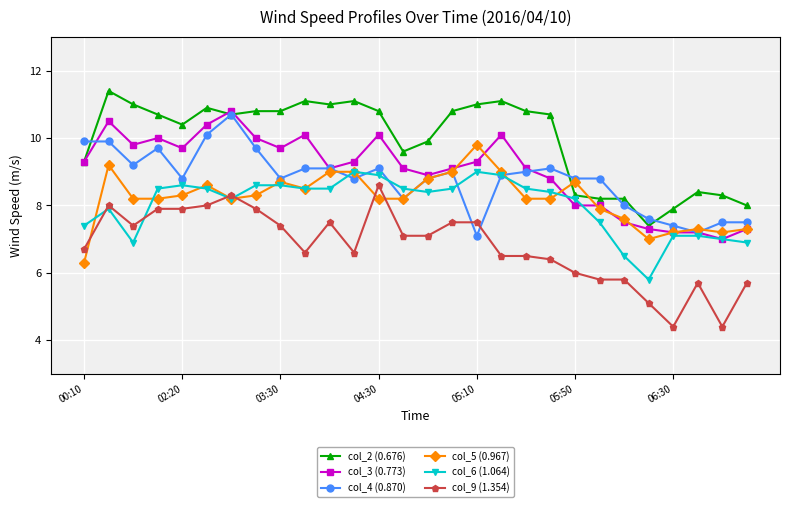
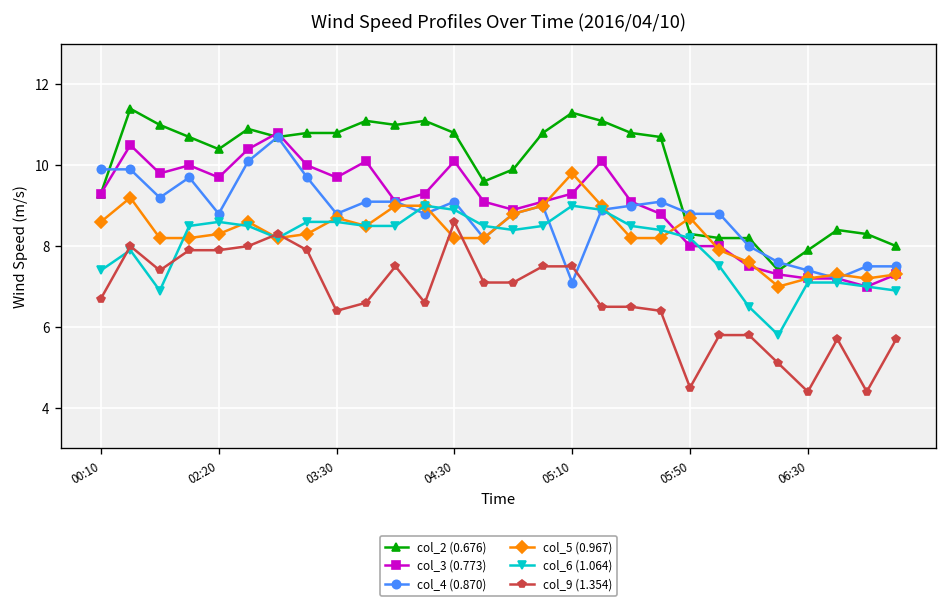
  {
    "col_2 (0.676)": {
      "02:20": 10.4,
      "03:30": 10.8,
      "04:30": 10.8,
-     "05:10": 11.0,
+     "05:10": 11.3,
      "05:50": 8.3,
      "06:30": 7.9
    },
    "col_3 (0.773)": {
      "02:20": 9.7,
      "03:30": 9.7,
      "04:30": 10.1,
      "05:10": 9.3,
      "05:50": 8.0
    },
    "col_4 (0.870)": {
      "00:10": 9.9,
      "02:20": 8.8,
      "03:30": 8.8,
      "04:30": 9.1,
      "05:10": 7.1,
      "05:50": 8.8,
      "06:30": 7.4
    },
    "col_5 (0.967)": {
-     "00:10": 6.3,
+     "00:10": 8.6,
      "02:20": 8.3,
      "03:30": 8.7,
      "04:30": 8.2,
      "05:10": 9.8,
      "05:50": 8.7
    },
    "col_6 (1.064)": {
      "00:10": 7.4,
      "02:20": 8.6,
      "03:30": 8.6,
      "04:30": 8.9,
      "05:10": 9.0,
      "05:50": 8.2,
      "06:30": 7.1
    },
    "col_9 (1.354)": {
      "00:10": 6.7,
      "02:20": 7.9,
-     "03:30": 7.4,
+     "03:30": 6.4,
      "04:30": 8.6,
      "05:10": 7.5,
-     "05:50": 6.0,
+     "05:50": 4.5,
      "06:30": 4.4
    }
  }
